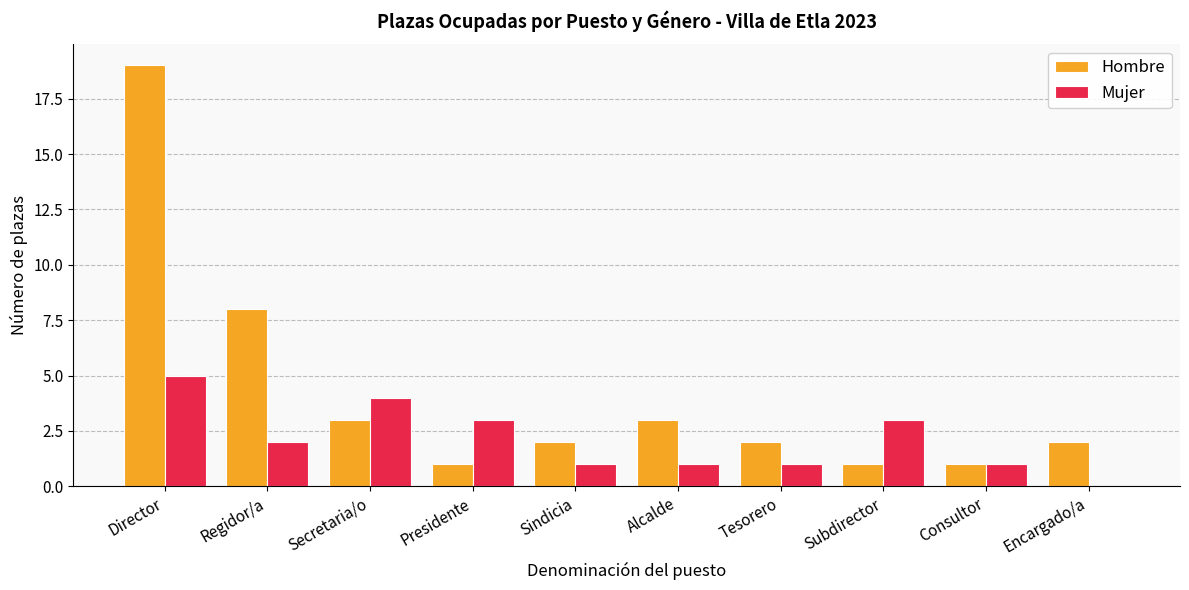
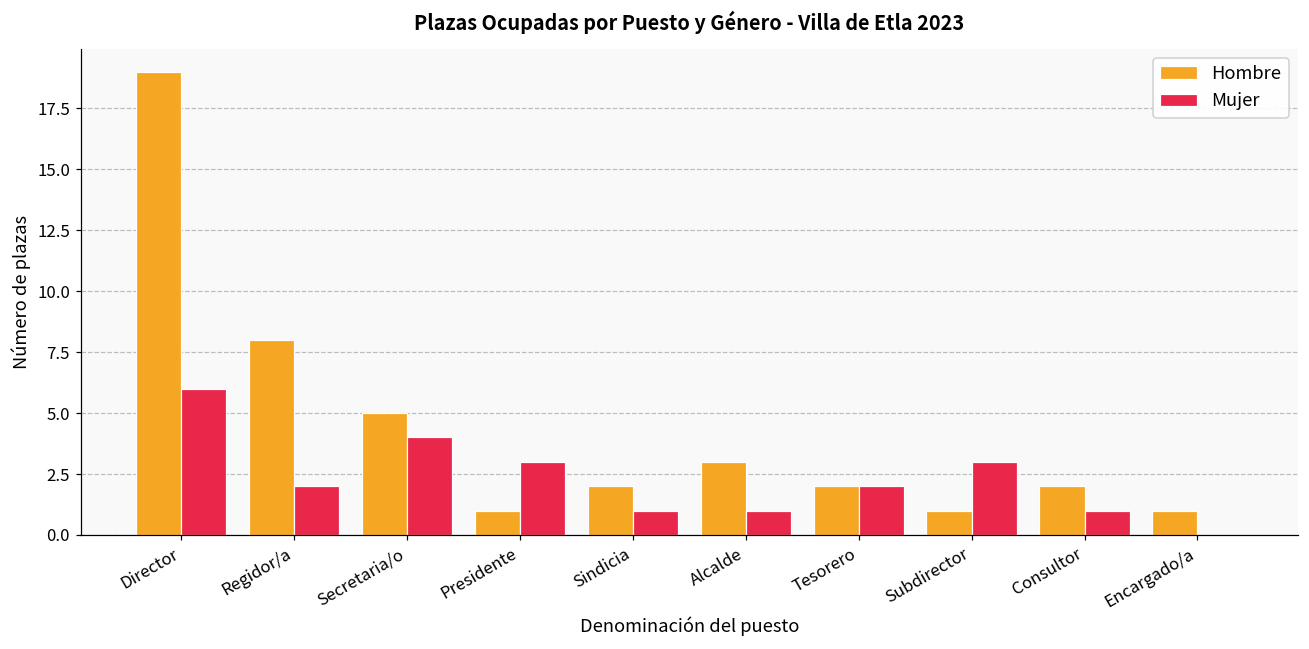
  {
    "Hombre": {
      "Director": 19,
      "Regidor/a": 8,
-     "Secretaria/o": 3,
+     "Secretaria/o": 5,
      "Presidente": 1,
      "Sindicia": 2,
      "Alcalde": 3,
      "Tesorero": 2,
      "Subdirector": 1,
-     "Consultor": 1,
-     "Encargado/a": 2
+     "Consultor": 2,
+     "Encargado/a": 1
    },
    "Mujer": {
-     "Director": 5,
+     "Director": 6,
      "Regidor/a": 2,
      "Secretaria/o": 4,
      "Presidente": 3,
      "Sindicia": 1,
      "Alcalde": 1,
-     "Tesorero": 1,
+     "Tesorero": 2,
      "Subdirector": 3,
      "Consultor": 1,
      "Encargado/a": 0
    }
  }
